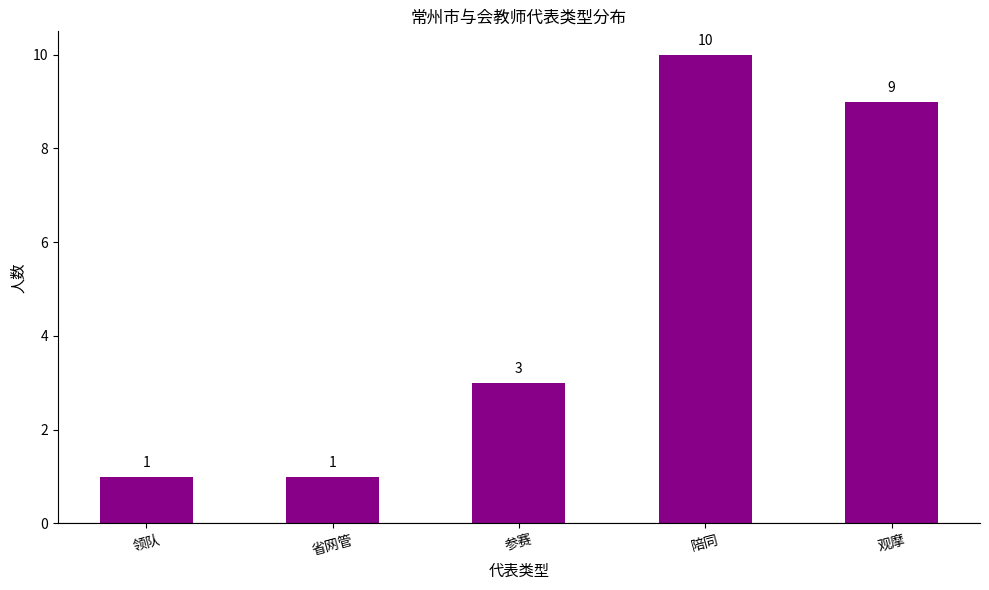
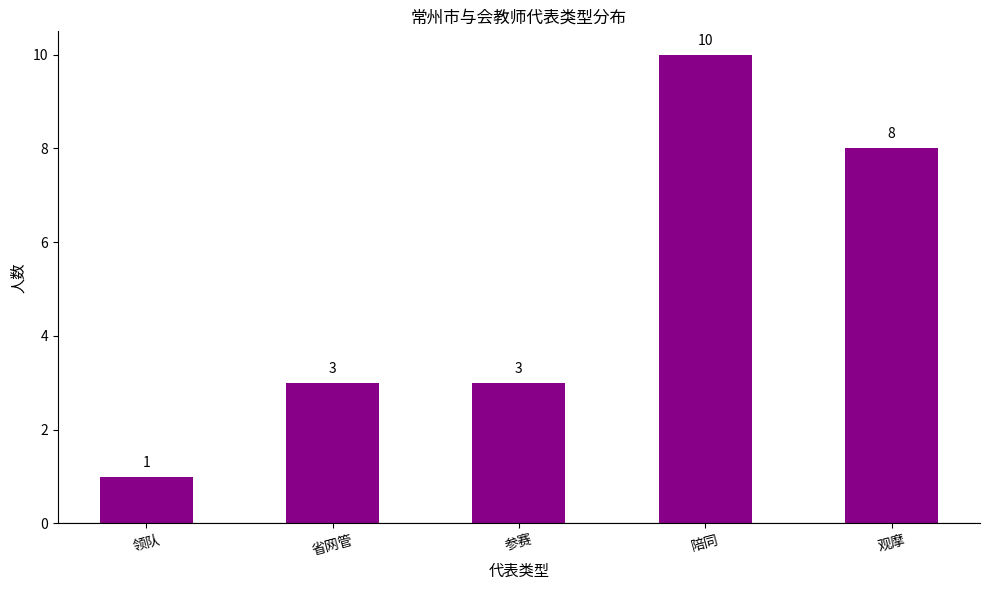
  {
    "领队": 1,
-   "省网管": 1,
+   "省网管": 3,
    "参赛": 3,
    "陪同": 10,
-   "观摩": 9
+   "观摩": 8
  }
